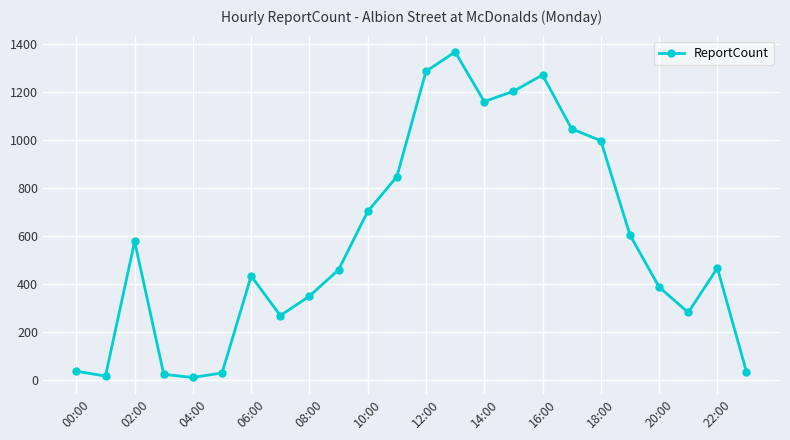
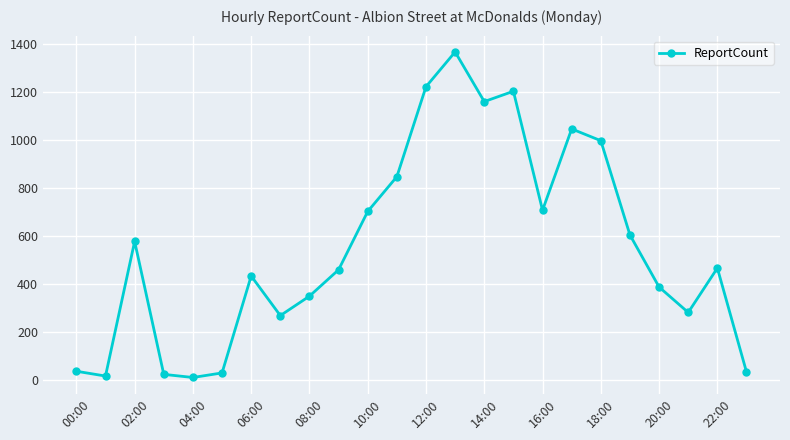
  {
    "00:00": 40,
    "02:00": 580,
    "04:00": 10,
    "06:00": 430,
    "08:00": 350,
    "10:00": 700,
-   "12:00": 1290,
+   "12:00": 1220,
    "14:00": 1160,
-   "16:00": 1270,
+   "16:00": 710,
    "18:00": 1000,
    "20:00": 390,
    "22:00": 470
  }
